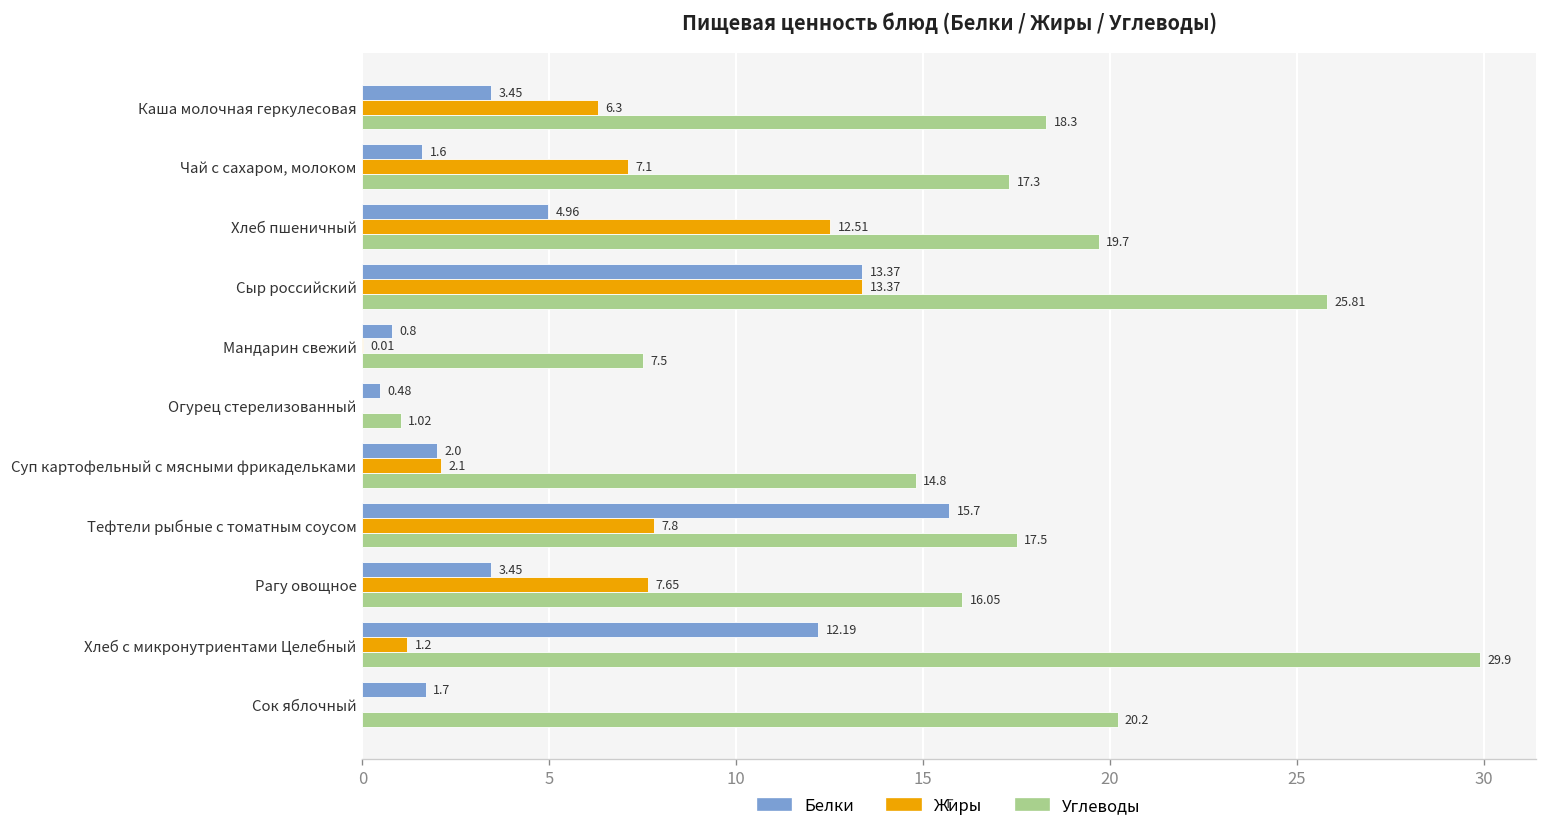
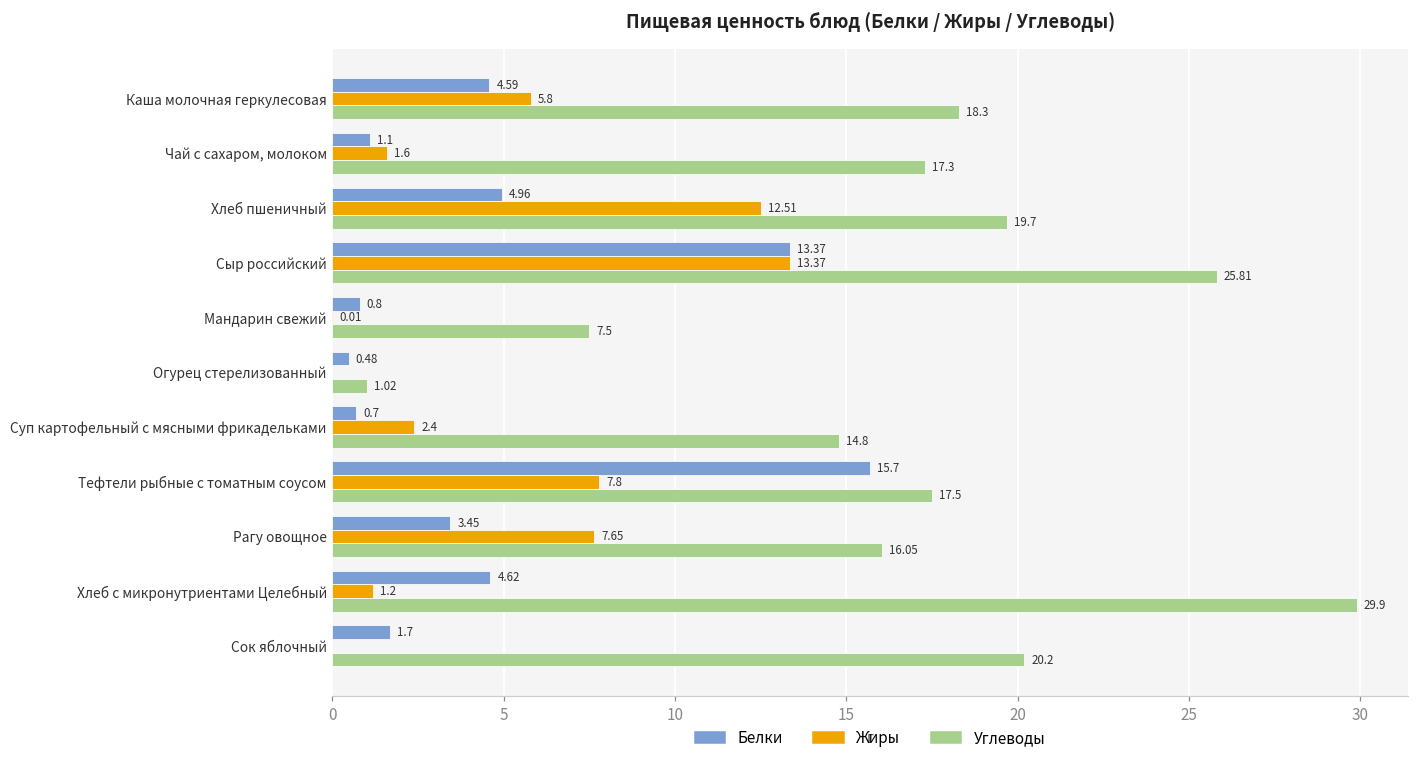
  {
    "Белки": {
-     "Каша молочная геркулесовая": 3.45,
-     "Чай с сахаром, молоком": 1.6,
+     "Каша молочная геркулесовая": 4.59,
+     "Чай с сахаром, молоком": 1.1,
      "Хлеб пшеничный": 4.96,
      "Сыр российский": 13.37,
      "Мандарин свежий": 0.8,
      "Огурец стерелизованный": 0.48,
-     "Суп картофельный с мясными фрикадельками": 2.0,
+     "Суп картофельный с мясными фрикадельками": 0.7,
      "Тефтели рыбные с томатным соусом": 15.7,
      "Рагу овощное": 3.45,
-     "Хлеб с микронутриентами Целебный": 12.19,
+     "Хлеб с микронутриентами Целебный": 4.62,
      "Сок яблочный": 1.7
    },
    "Жиры": {
-     "Каша молочная геркулесовая": 6.3,
-     "Чай с сахаром, молоком": 7.1,
+     "Каша молочная геркулесовая": 5.8,
+     "Чай с сахаром, молоком": 1.6,
      "Хлеб пшеничный": 12.51,
      "Сыр российский": 13.37,
      "Мандарин свежий": 0.01,
-     "Суп картофельный с мясными фрикадельками": 2.1,
+     "Суп картофельный с мясными фрикадельками": 2.4,
      "Тефтели рыбные с томатным соусом": 7.8,
      "Рагу овощное": 7.65,
      "Хлеб с микронутриентами Целебный": 1.2
    },
    "Углеводы": {
      "Каша молочная геркулесовая": 18.3,
      "Чай с сахаром, молоком": 17.3,
      "Хлеб пшеничный": 19.7,
      "Сыр российский": 25.81,
      "Мандарин свежий": 7.5,
      "Огурец стерелизованный": 1.02,
      "Суп картофельный с мясными фрикадельками": 14.8,
      "Тефтели рыбные с томатным соусом": 17.5,
      "Рагу овощное": 16.05,
      "Хлеб с микронутриентами Целебный": 29.9,
      "Сок яблочный": 20.2
    }
  }
